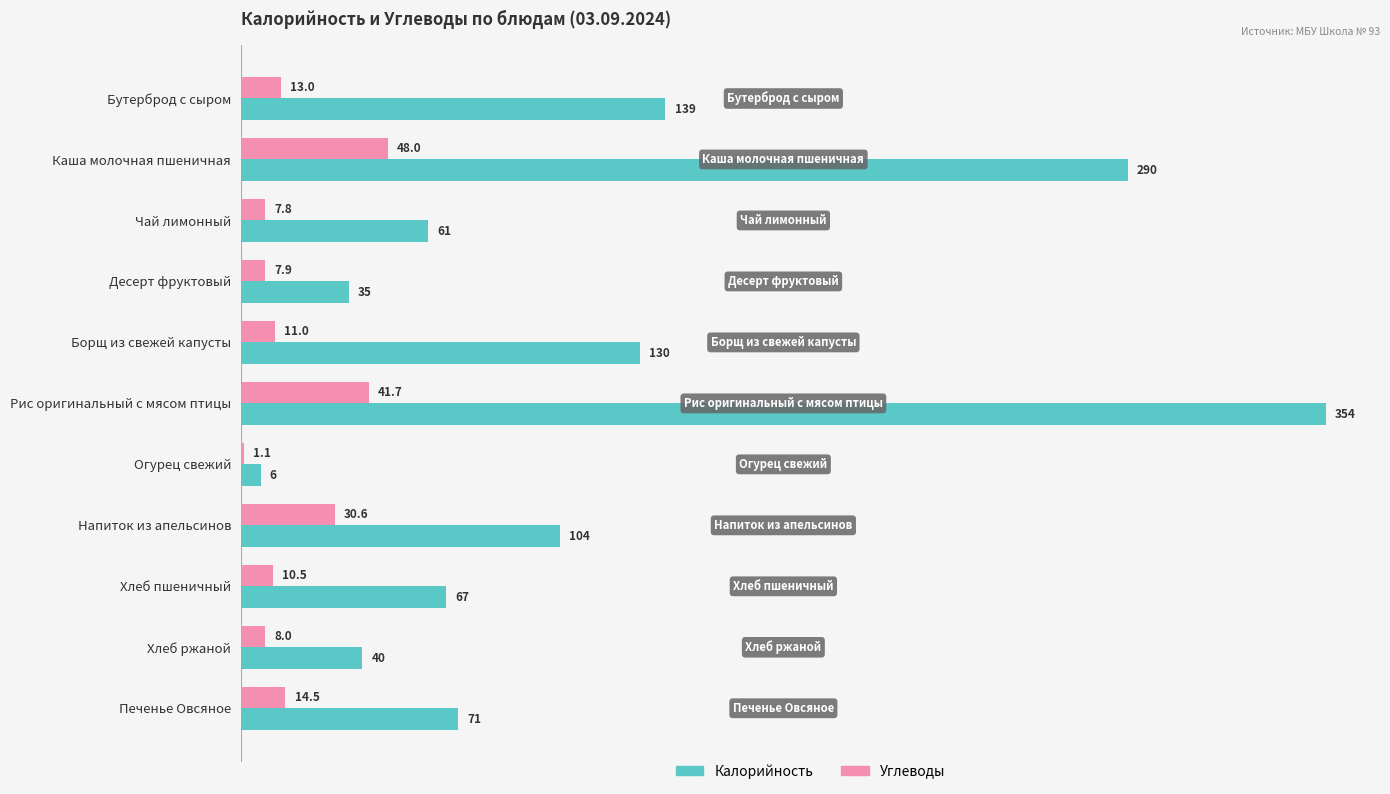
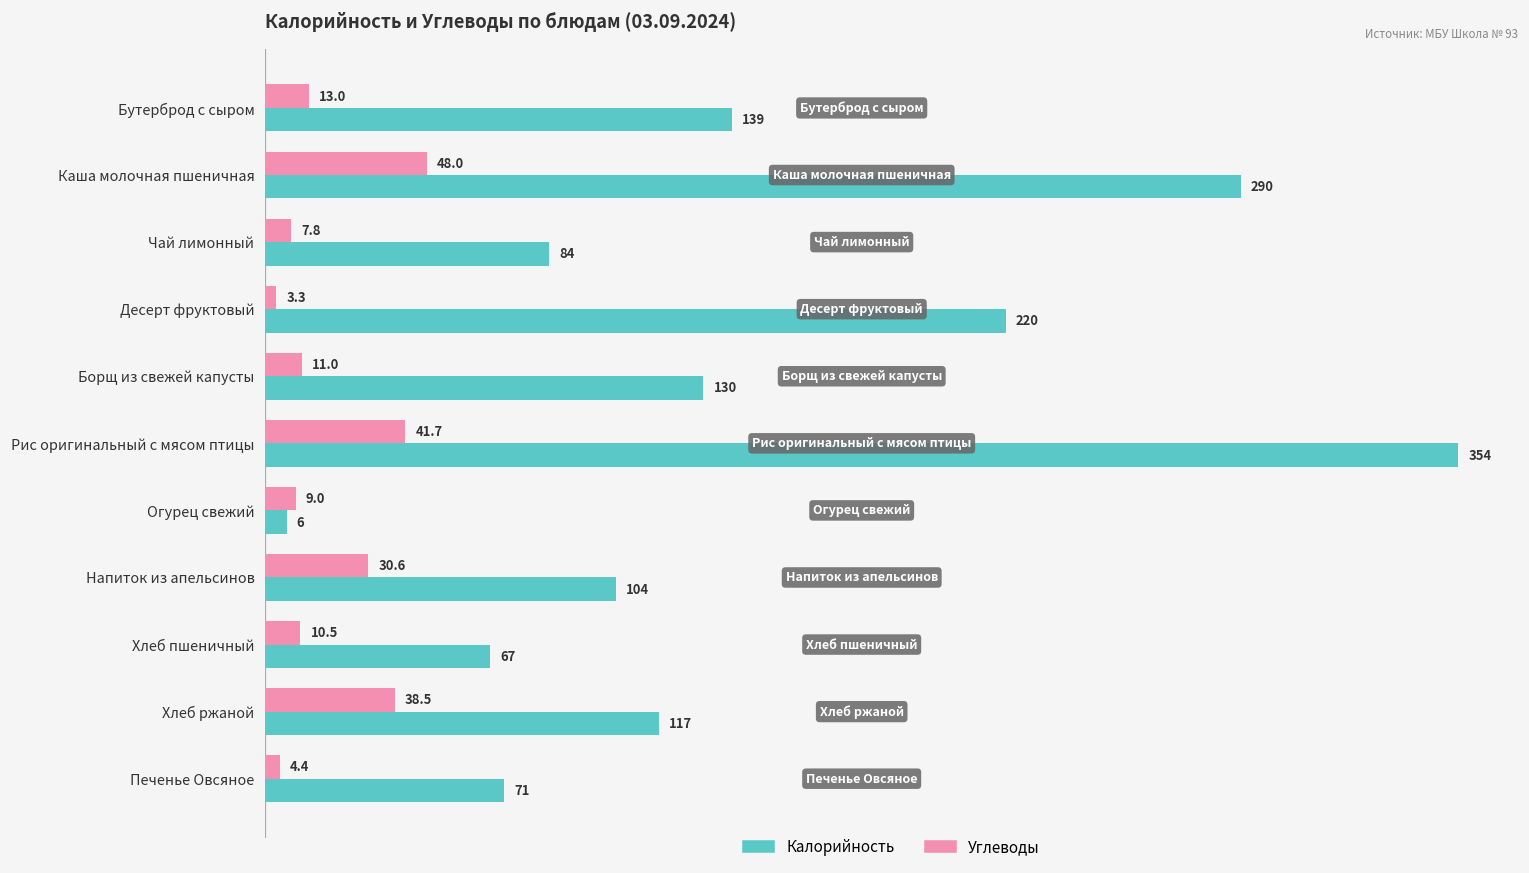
  {
    "Калорийность": {
      "Бутерброд с сыром": 139,
      "Каша молочная пшеничная": 290,
-     "Чай лимонный": 61,
-     "Десерт фруктовый": 35,
+     "Чай лимонный": 84,
+     "Десерт фруктовый": 220,
      "Борщ из свежей капусты": 130,
      "Рис оригинальный с мясом птицы": 354,
      "Огурец свежий": 6,
      "Напиток из апельсинов": 104,
      "Хлеб пшеничный": 67,
-     "Хлеб ржаной": 40,
+     "Хлеб ржаной": 117,
      "Печенье Овсяное": 71
    },
    "Углеводы": {
      "Бутерброд с сыром": 13.0,
      "Каша молочная пшеничная": 48.0,
      "Чай лимонный": 7.8,
-     "Десерт фруктовый": 7.9,
+     "Десерт фруктовый": 3.3,
      "Борщ из свежей капусты": 11.0,
      "Рис оригинальный с мясом птицы": 41.7,
-     "Огурец свежий": 1.1,
+     "Огурец свежий": 9.0,
      "Напиток из апельсинов": 30.6,
      "Хлеб пшеничный": 10.5,
-     "Хлеб ржаной": 8.0,
-     "Печенье Овсяное": 14.5
+     "Хлеб ржаной": 38.5,
+     "Печенье Овсяное": 4.4
    }
  }
